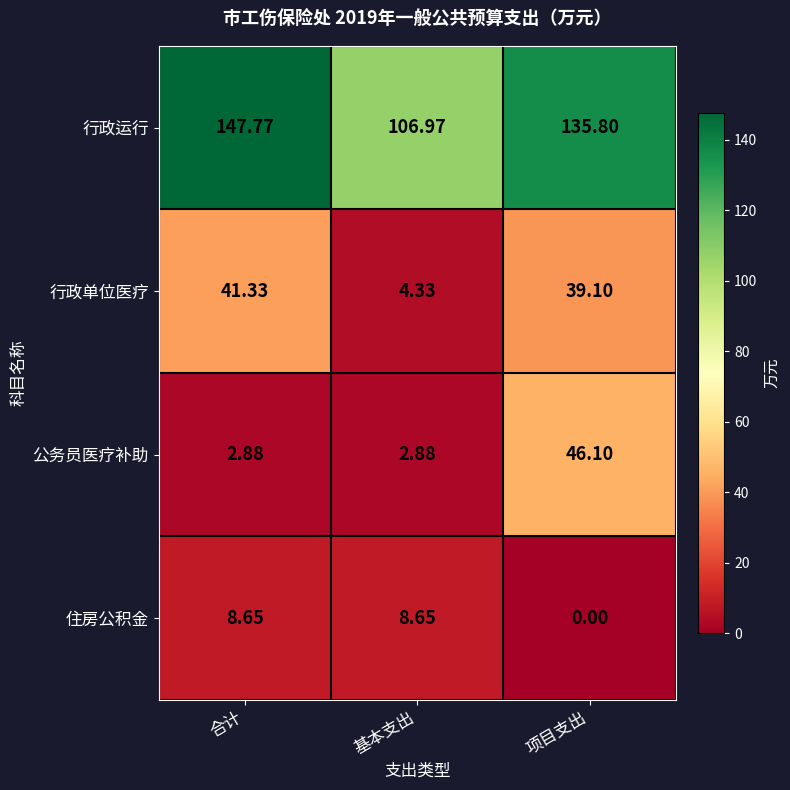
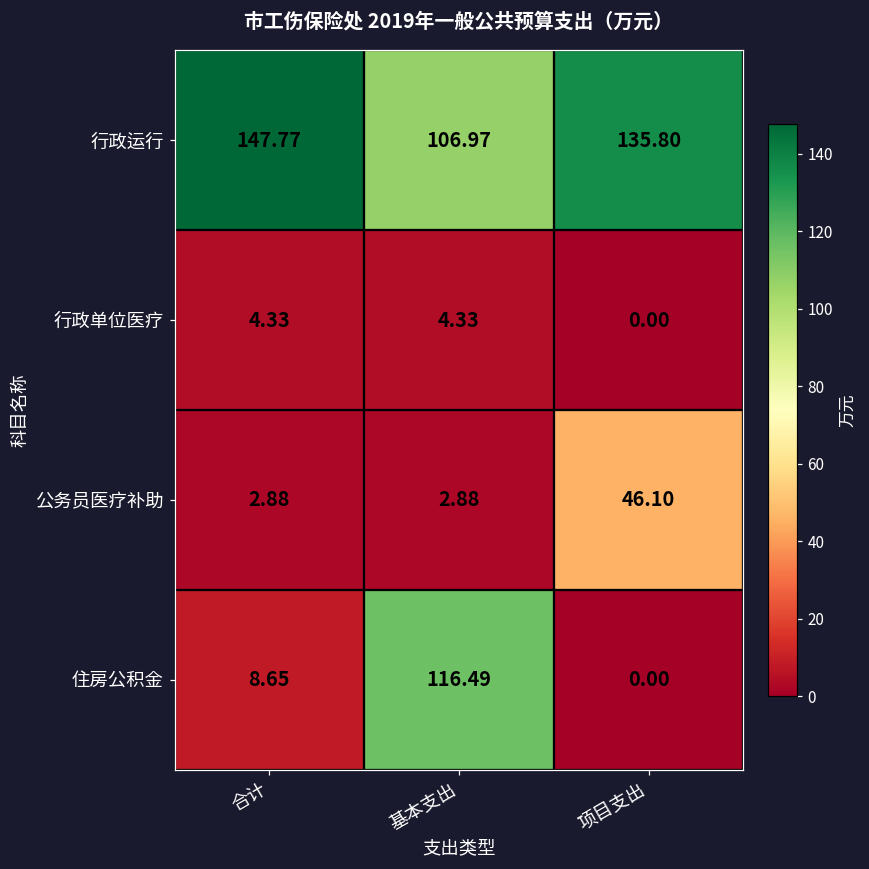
  {
    "行政运行": {
      "合计": 147.77,
      "基本支出": 106.97,
      "项目支出": 135.80
    },
    "行政单位医疗": {
-     "合计": 41.33,
+     "合计": 4.33,
      "基本支出": 4.33,
-     "项目支出": 39.10
+     "项目支出": 0.00
    },
    "公务员医疗补助": {
      "合计": 2.88,
      "基本支出": 2.88,
      "项目支出": 46.10
    },
    "住房公积金": {
      "合计": 8.65,
-     "基本支出": 8.65,
+     "基本支出": 116.49,
      "项目支出": 0.00
    }
  }
